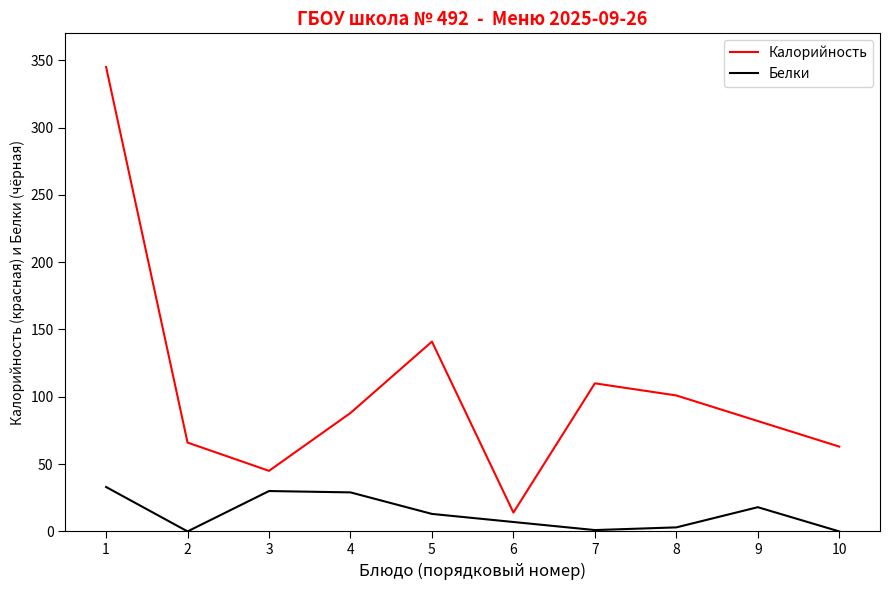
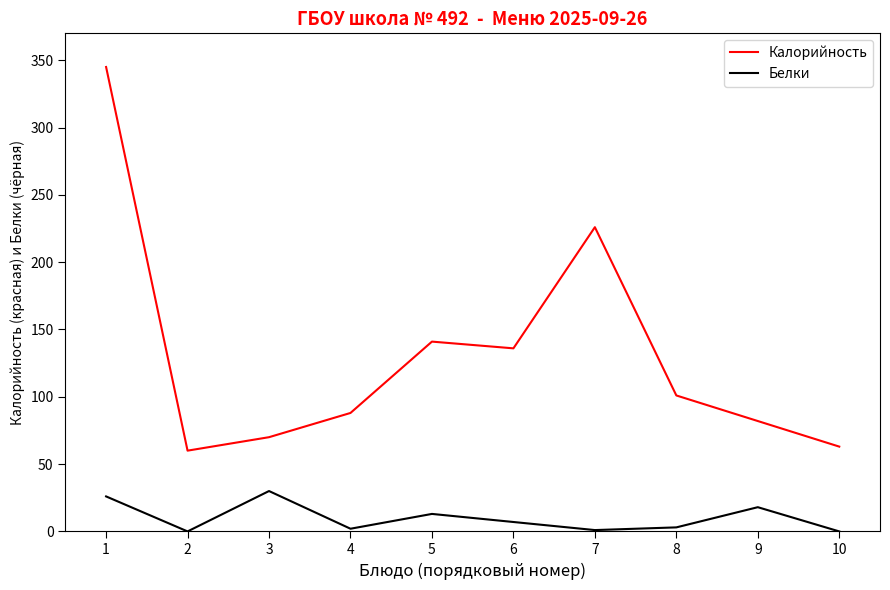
  {
    "Калорийность": {
      "1": 345,
-     "2": 66,
-     "3": 45,
+     "2": 60,
+     "3": 70,
      "4": 88,
      "5": 141,
-     "6": 14,
-     "7": 110,
+     "6": 136,
+     "7": 226,
      "8": 101,
      "9": 82,
      "10": 63
    },
    "Белки": {
-     "1": 33,
+     "1": 26,
      "2": 0,
      "3": 30,
-     "4": 29,
+     "4": 2,
      "5": 13,
      "6": 7,
      "7": 1,
      "8": 3,
      "9": 18,
      "10": 0
    }
  }
